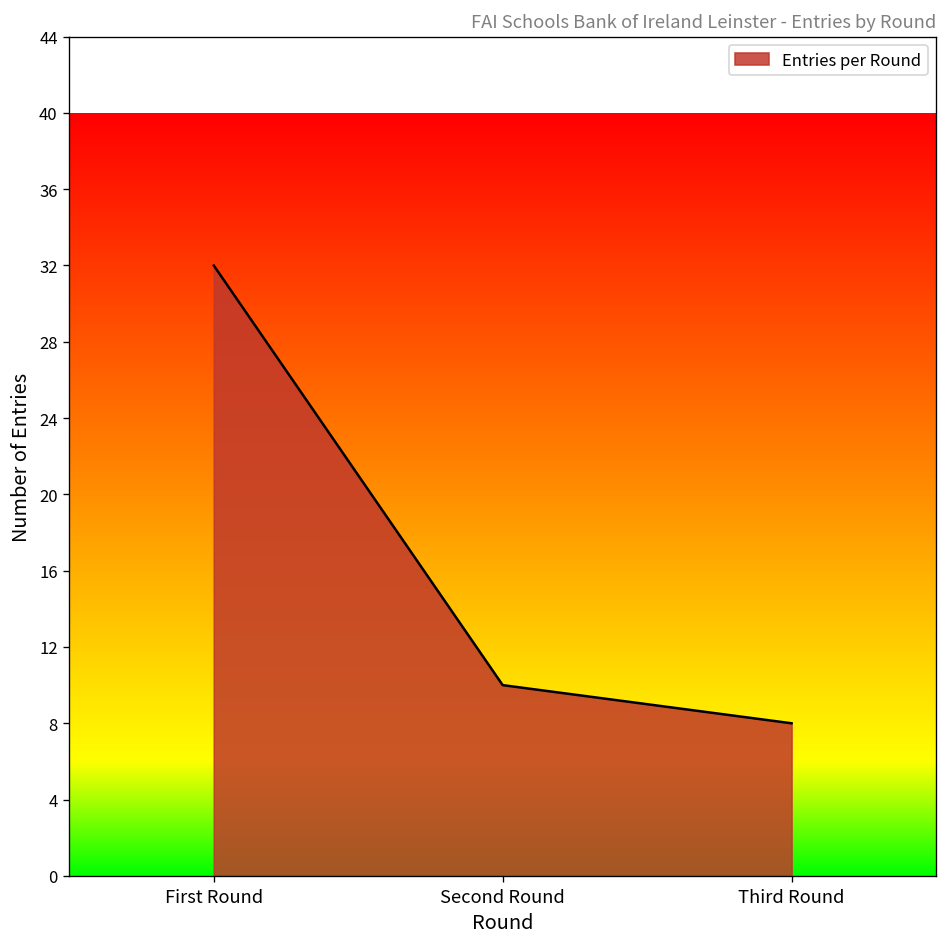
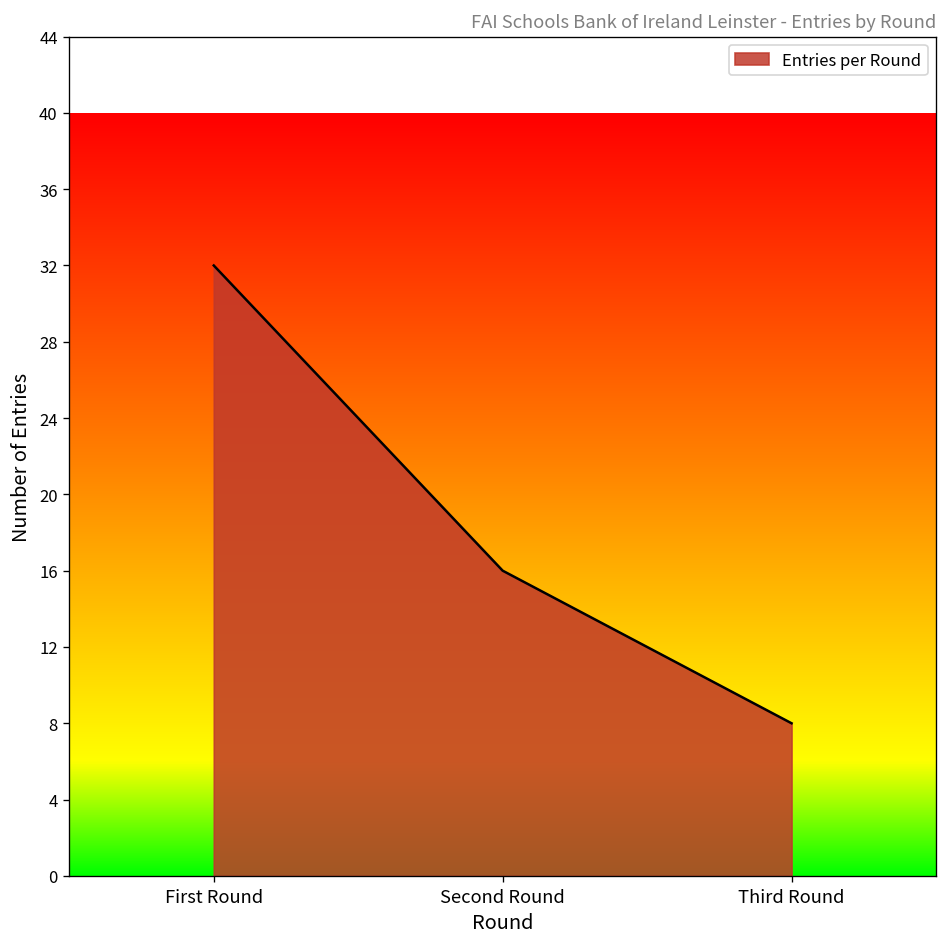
  {
    "First Round": 32,
-   "Second Round": 10,
+   "Second Round": 16,
    "Third Round": 8
  }
